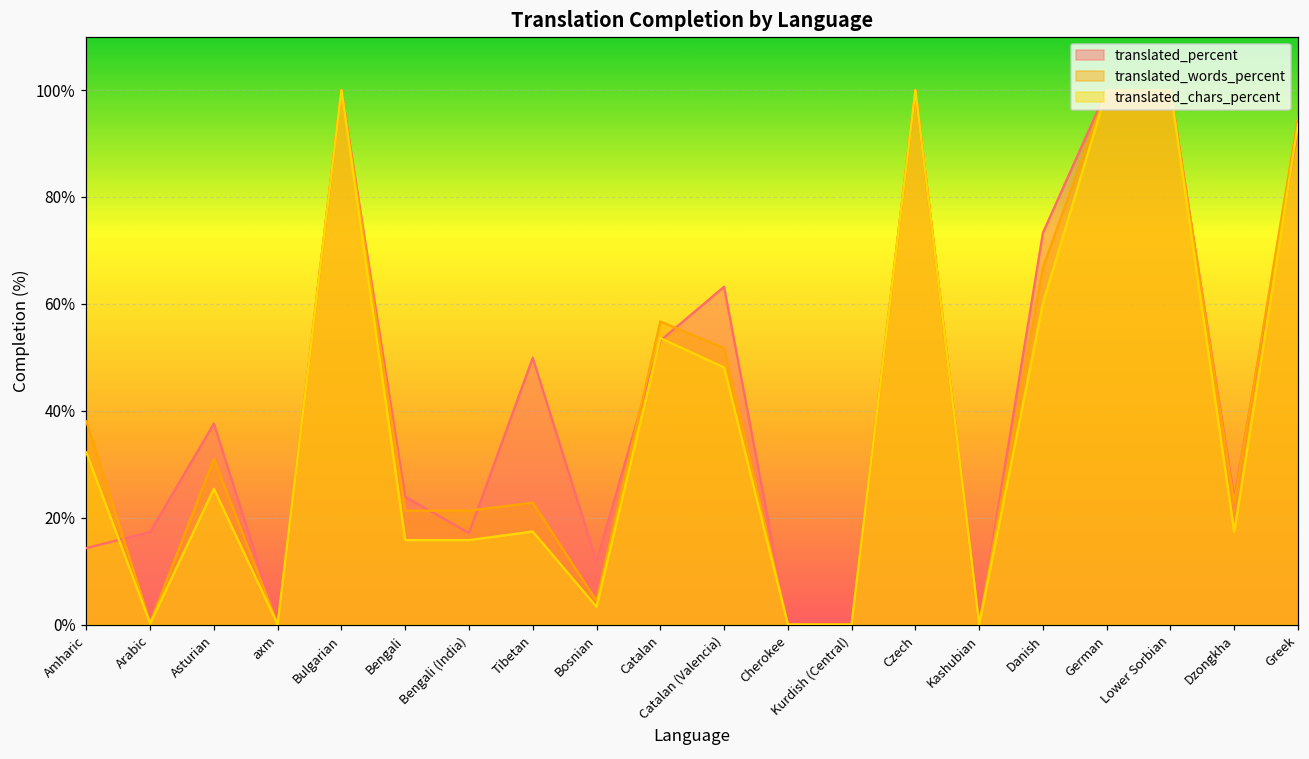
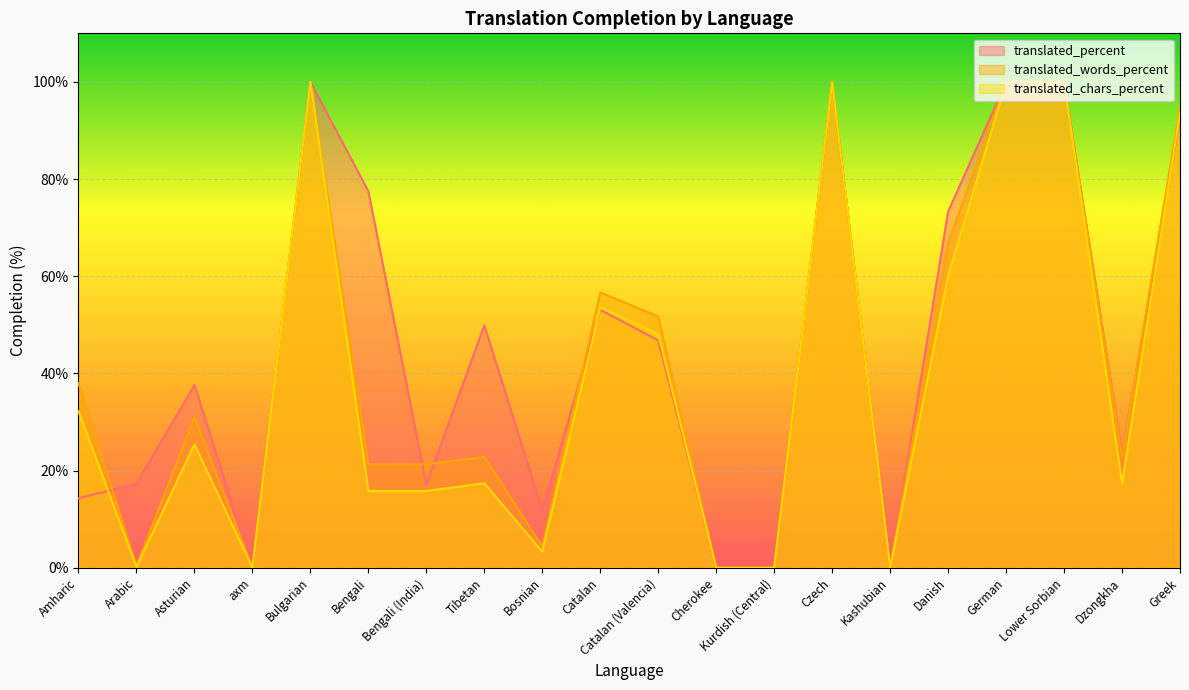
  {
    "translated_percent": {
      "Amharic": "14%",
      "Arabic": "17%",
      "Asturian": "38%",
-     "Bengali": "24%",
+     "Bengali": "78%",
      "Bengali (India)": "17%",
      "Tibetan": "50%",
      "Bosnian": "12%",
-     "Catalan (Valencia)": "63%",
+     "Catalan (Valencia)": "47%",
      "Danish": "73%",
      "Dzongkha": "24%",
      "Greek": "93%"
    }
  }
